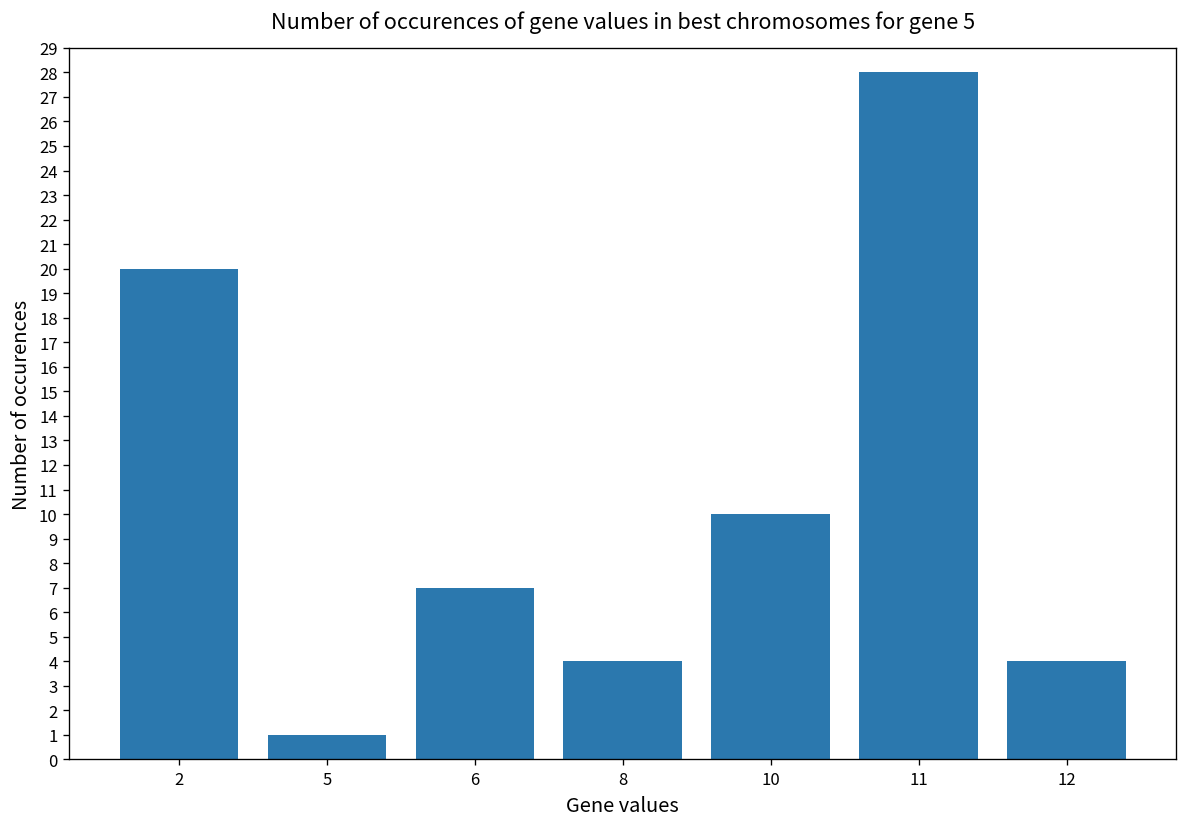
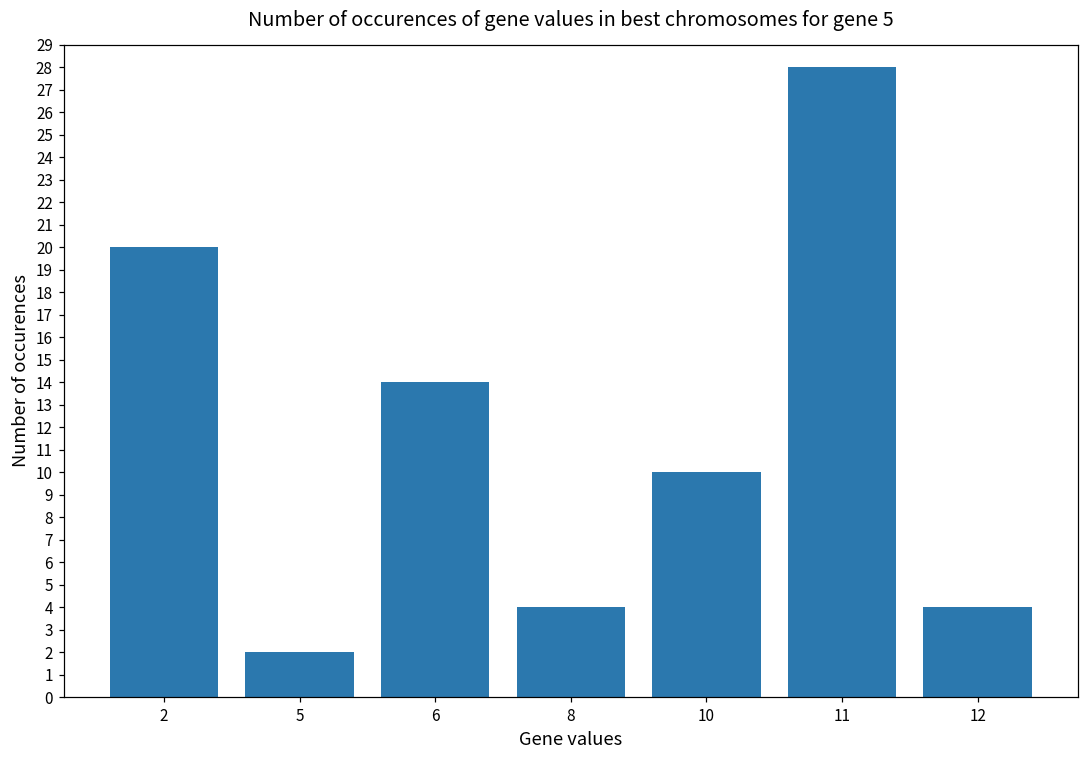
  {
    "2": 20,
-   "5": 1,
-   "6": 7,
+   "5": 2,
+   "6": 14,
    "8": 4,
    "10": 10,
    "11": 28,
    "12": 4
  }
